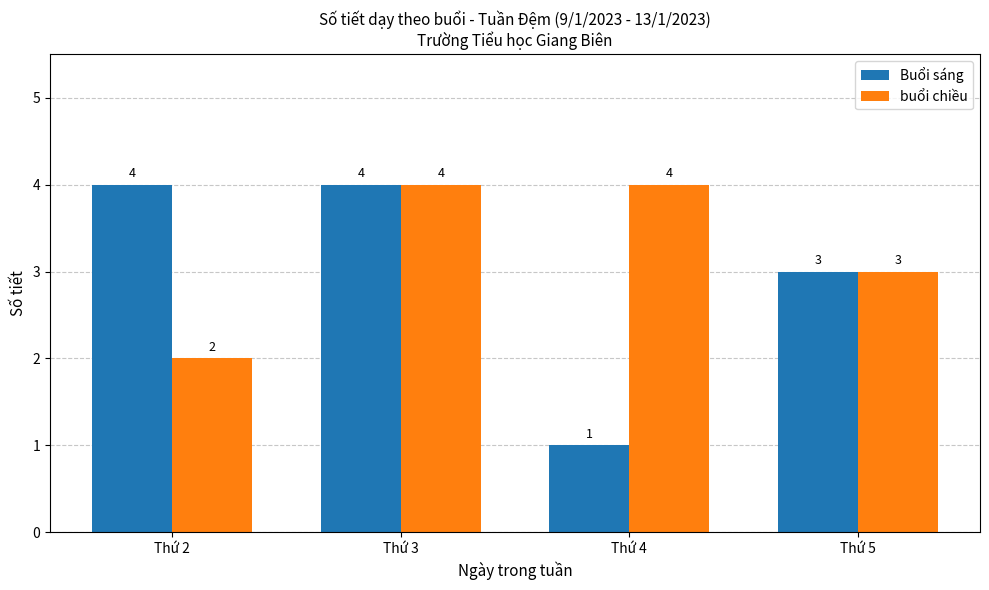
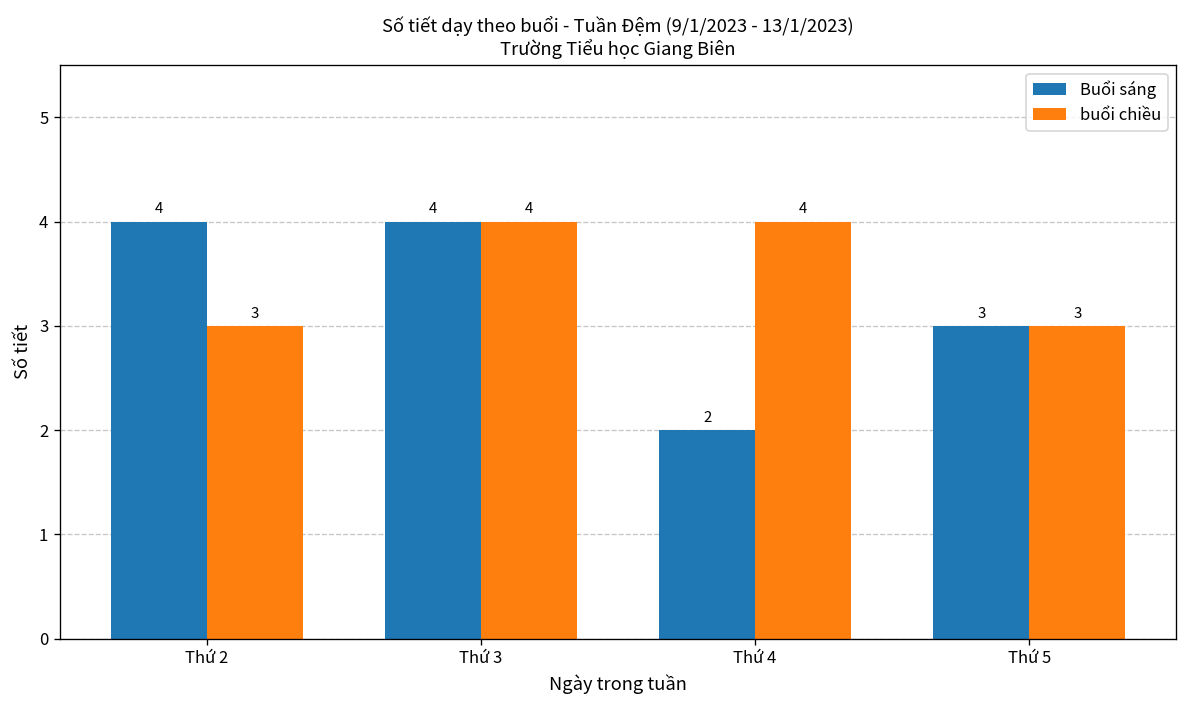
  {
    "Buổi sáng": {
      "Thứ 2": 4,
      "Thứ 3": 4,
-     "Thứ 4": 1,
+     "Thứ 4": 2,
      "Thứ 5": 3
    },
    "buổi chiều": {
-     "Thứ 2": 2,
+     "Thứ 2": 3,
      "Thứ 3": 4,
      "Thứ 4": 4,
      "Thứ 5": 3
    }
  }
